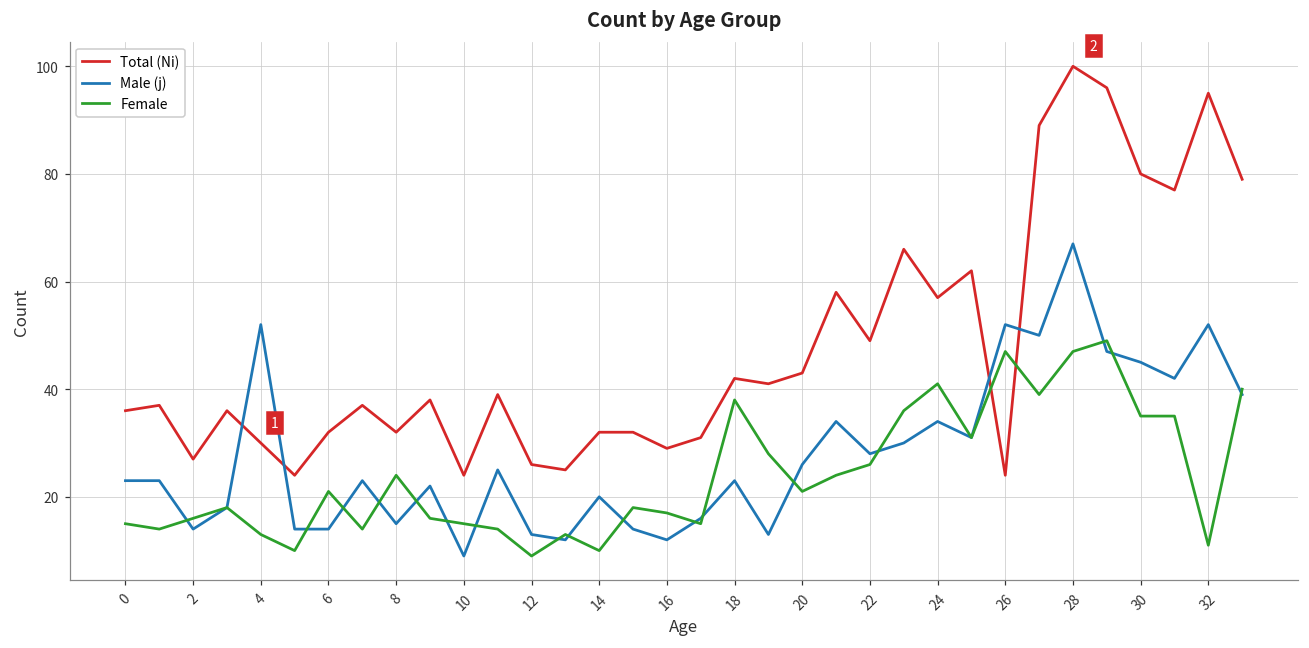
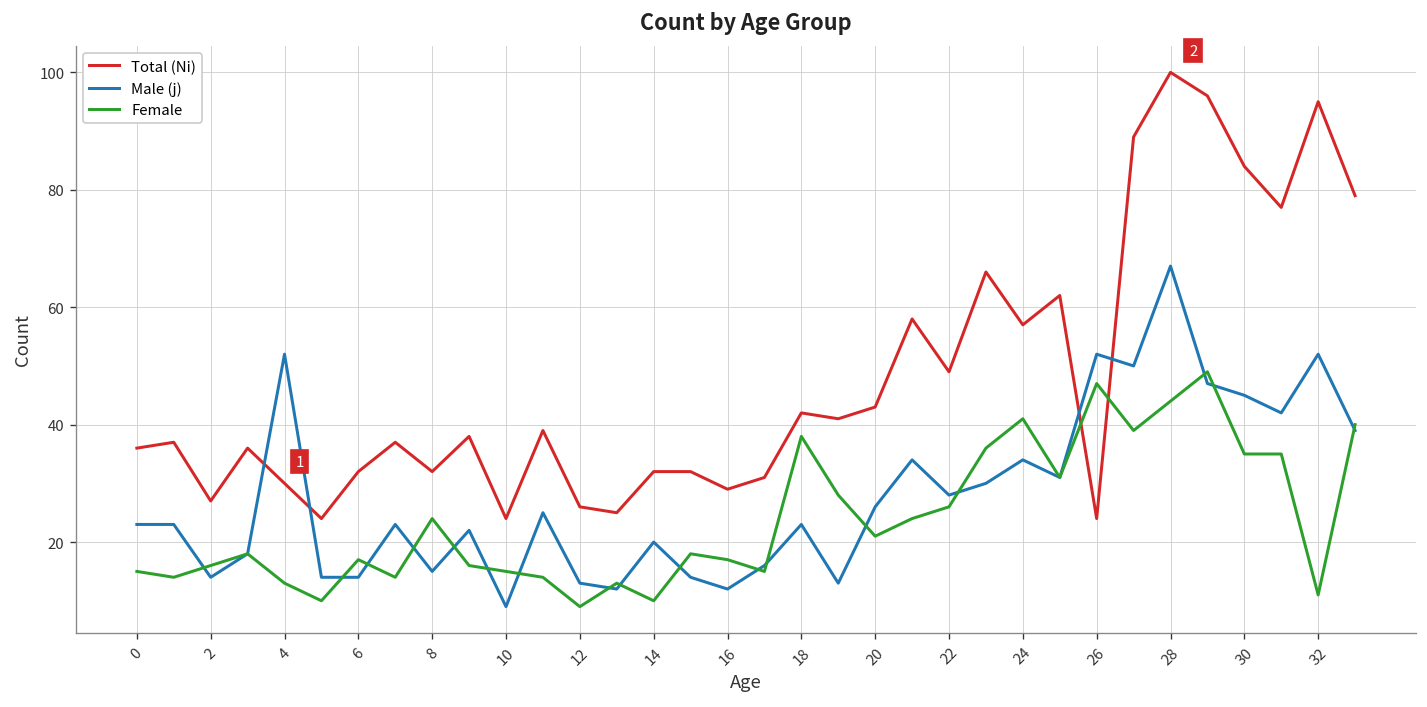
  {
    "Total (Ni)": {
      "0": 36,
      "2": 27,
      "6": 32,
      "8": 32,
      "10": 24,
      "12": 26,
      "14": 32,
      "16": 29,
      "18": 42,
      "20": 43,
      "22": 49,
      "24": 57,
      "26": 24,
-     "30": 80,
+     "30": 84,
      "32": 95
    },
    "Male (j)": {
      "0": 23,
      "2": 14,
      "4": 52,
      "6": 14,
      "8": 15,
      "10": 9,
      "12": 13,
      "14": 20,
      "16": 12,
      "18": 23,
      "20": 26,
      "22": 28,
      "24": 34,
      "26": 52,
      "28": 67,
      "30": 45,
      "32": 52
    },
    "Female": {
      "0": 15,
      "2": 16,
      "4": 13,
-     "6": 21,
+     "6": 17,
      "8": 24,
      "10": 15,
      "12": 9,
      "14": 10,
      "16": 17,
      "18": 38,
      "20": 21,
      "22": 26,
      "24": 41,
      "26": 47,
-     "28": 47,
+     "28": 44,
      "30": 35,
      "32": 11
    }
  }
